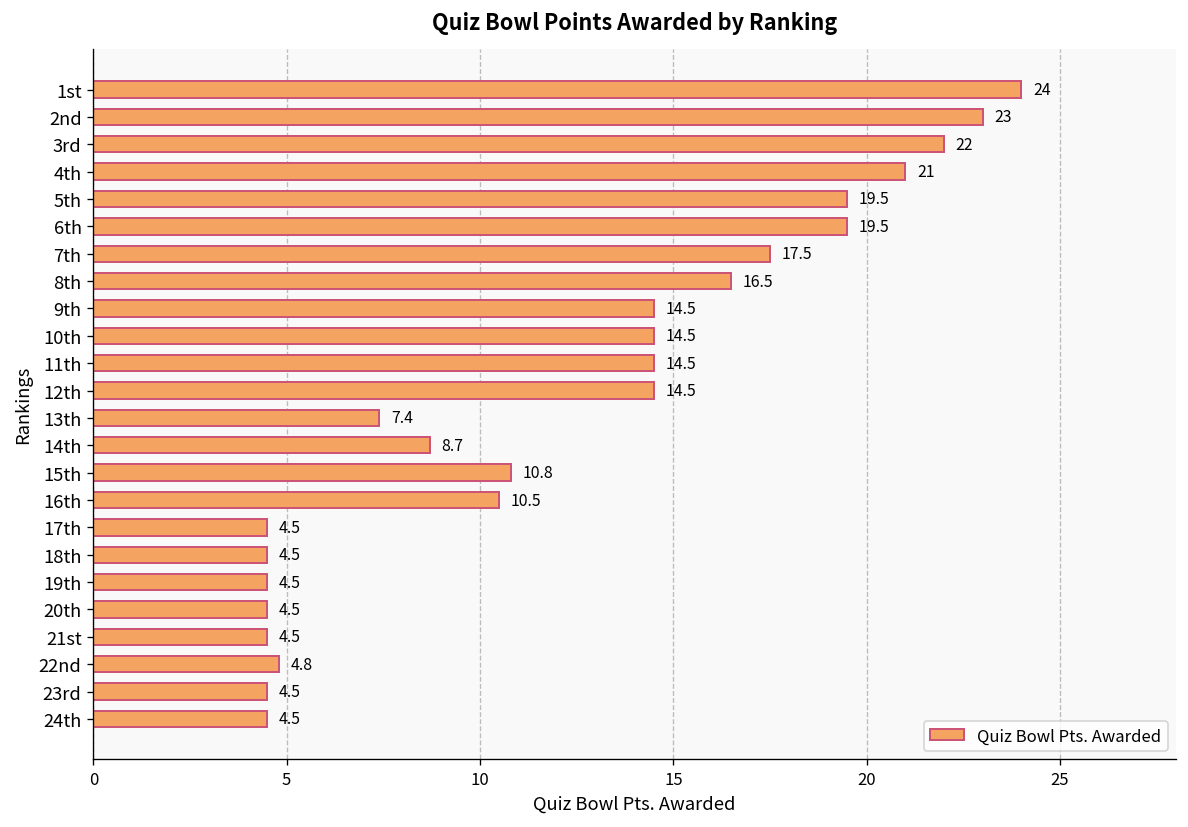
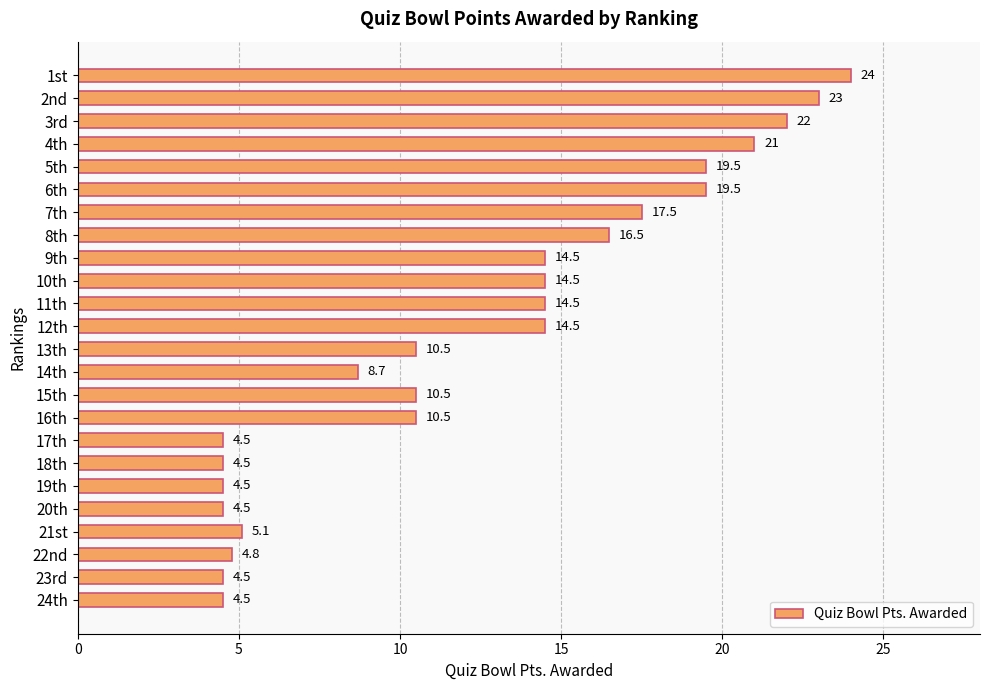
  {
    "1st": 24,
    "2nd": 23,
    "3rd": 22,
    "4th": 21,
    "5th": 19.5,
    "6th": 19.5,
    "7th": 17.5,
    "8th": 16.5,
    "9th": 14.5,
    "10th": 14.5,
    "11th": 14.5,
    "12th": 14.5,
-   "13th": 7.4,
+   "13th": 10.5,
    "14th": 8.7,
-   "15th": 10.8,
+   "15th": 10.5,
    "16th": 10.5,
    "17th": 4.5,
    "18th": 4.5,
    "19th": 4.5,
    "20th": 4.5,
-   "21st": 4.5,
+   "21st": 5.1,
    "22nd": 4.8,
    "23rd": 4.5,
    "24th": 4.5
  }
